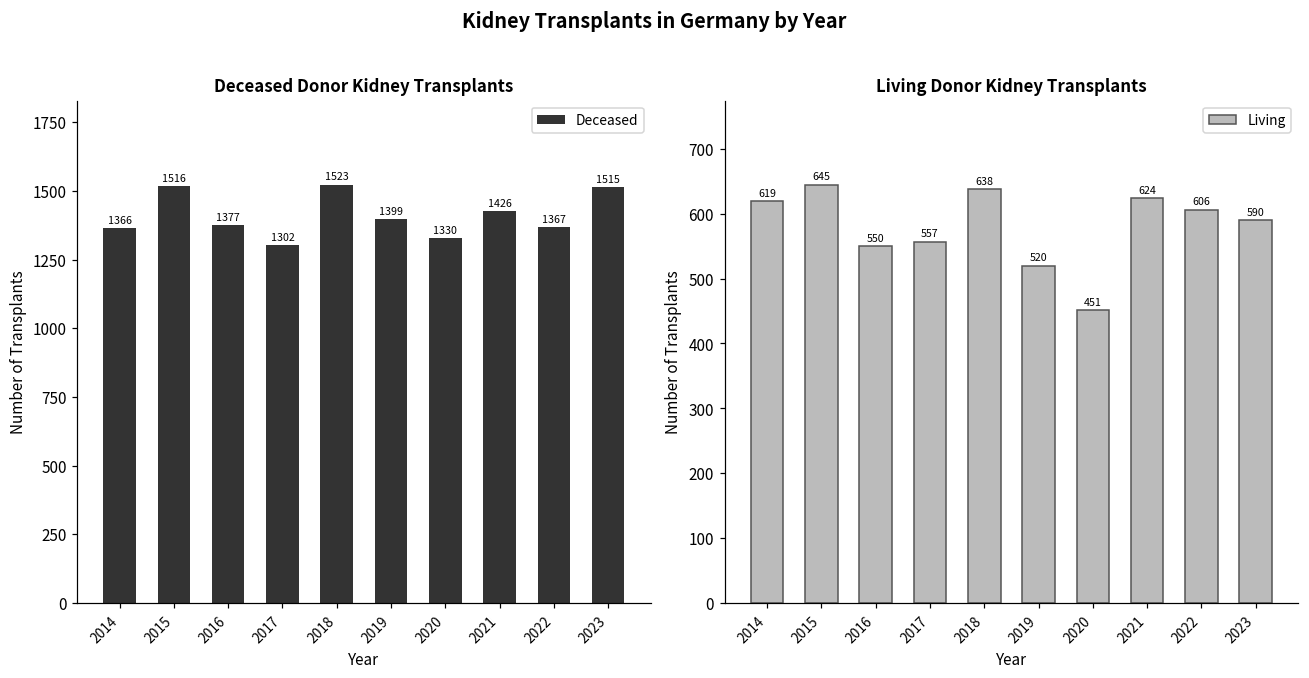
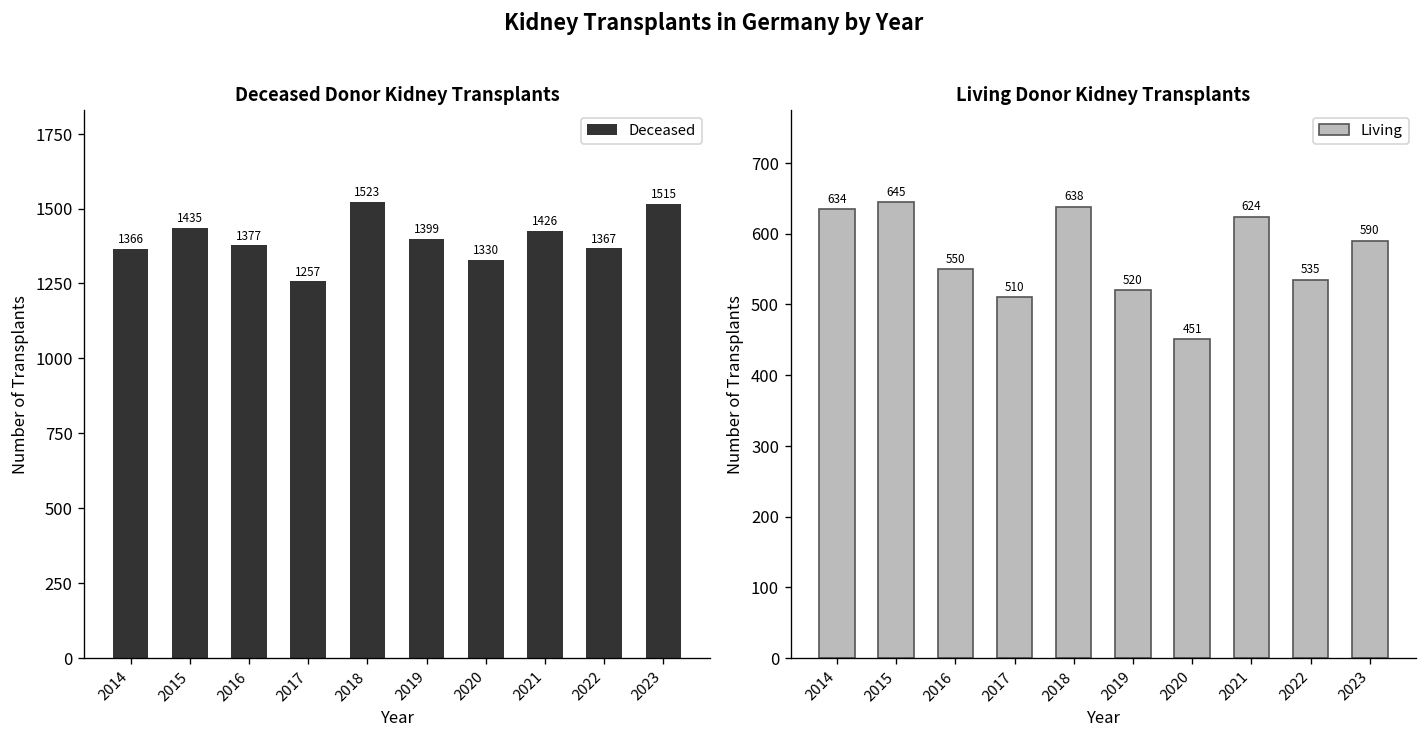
  {
    "Deceased Donor Kidney Transplants": {
      "2014": 1366,
-     "2015": 1516,
+     "2015": 1435,
      "2016": 1377,
-     "2017": 1302,
+     "2017": 1257,
      "2018": 1523,
      "2019": 1399,
      "2020": 1330,
      "2021": 1426,
      "2022": 1367,
      "2023": 1515
    },
    "Living Donor Kidney Transplants": {
-     "2014": 619,
+     "2014": 634,
      "2015": 645,
      "2016": 550,
-     "2017": 557,
+     "2017": 510,
      "2018": 638,
      "2019": 520,
      "2020": 451,
      "2021": 624,
-     "2022": 606,
+     "2022": 535,
      "2023": 590
    }
  }
